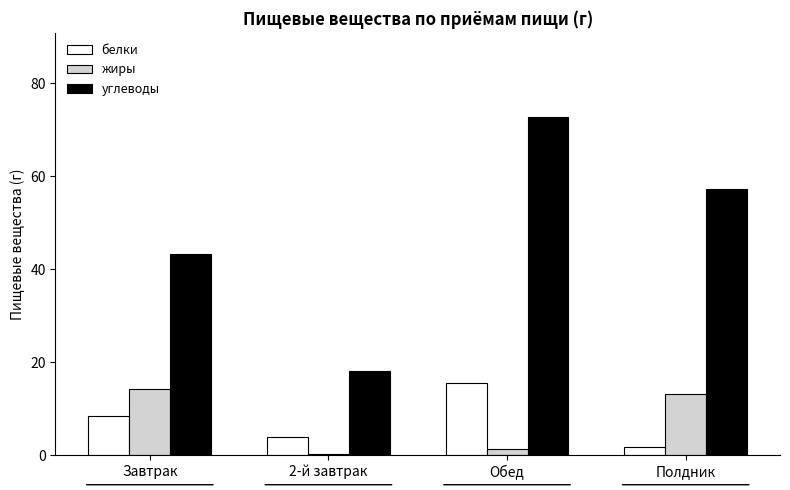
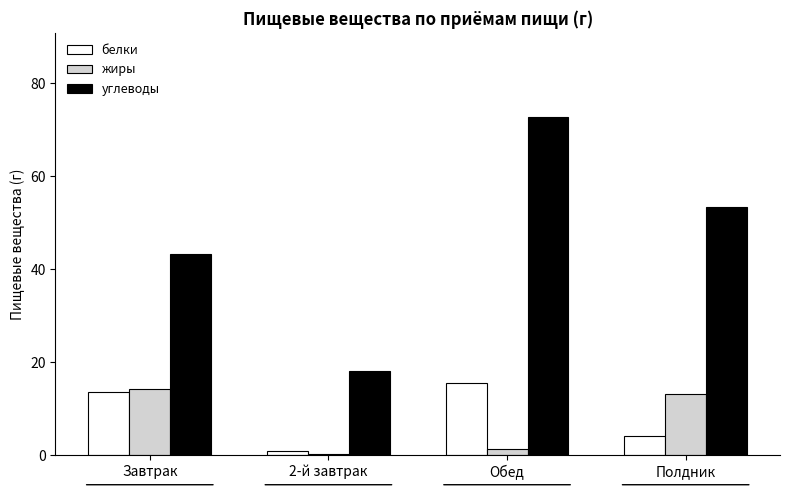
  {
    "белки": {
-     "Завтрак": 9,
-     "2-й завтрак": 4,
+     "Завтрак": 14,
+     "2-й завтрак": 1,
      "Обед": 16,
-     "Полдник": 2
+     "Полдник": 4
    },
    "жиры": {
      "Завтрак": 14,
      "Обед": 1,
      "Полдник": 13
    },
    "углеводы": {
      "Завтрак": 43,
      "2-й завтрак": 18,
      "Обед": 73,
-     "Полдник": 57
+     "Полдник": 53
    }
  }
